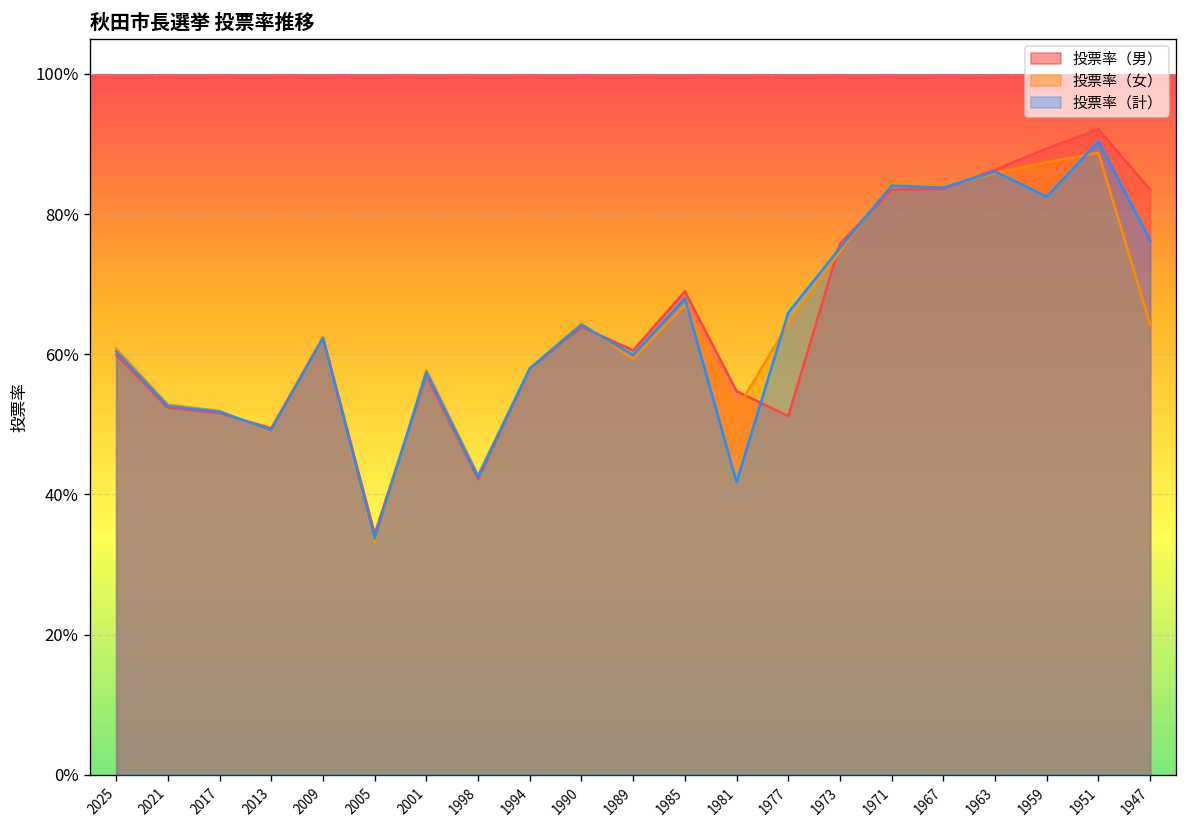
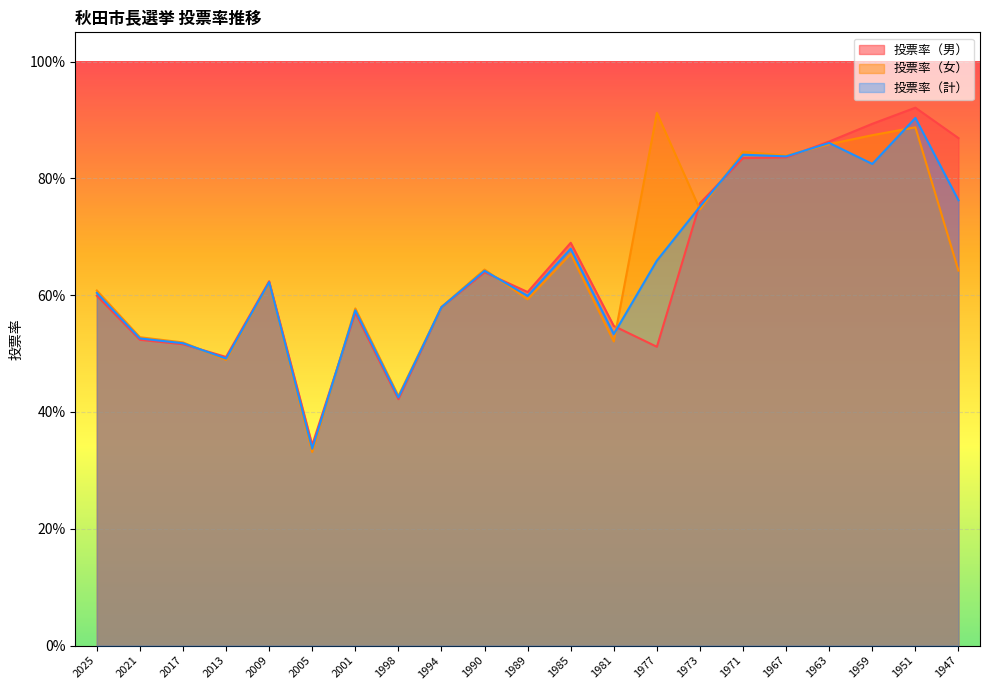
  {
    "投票率（男）": {
      "2025": "60%",
      "2005": "34%",
      "1989": "61%",
      "1985": "69%",
      "1981": "55%",
      "1977": "51%",
      "1973": "76%",
      "1971": "83%",
      "1959": "89%",
      "1951": "92%",
-     "1947": "83%"
+     "1947": "87%"
    },
    "投票率（女）": {
      "2005": "33%",
      "1989": "59%",
      "1985": "67%",
      "1981": "52%",
-     "1977": "64%",
+     "1977": "91%",
      "1973": "75%",
      "1971": "85%",
      "1959": "87%",
      "1951": "89%",
      "1947": "64%"
    },
    "投票率（計）": {
      "2005": "34%",
      "1989": "60%",
      "1985": "68%",
-     "1981": "42%",
+     "1981": "53%",
      "1977": "66%",
      "1973": "75%",
      "1971": "84%",
      "1959": "82%",
      "1951": "90%",
      "1947": "76%"
    }
  }
